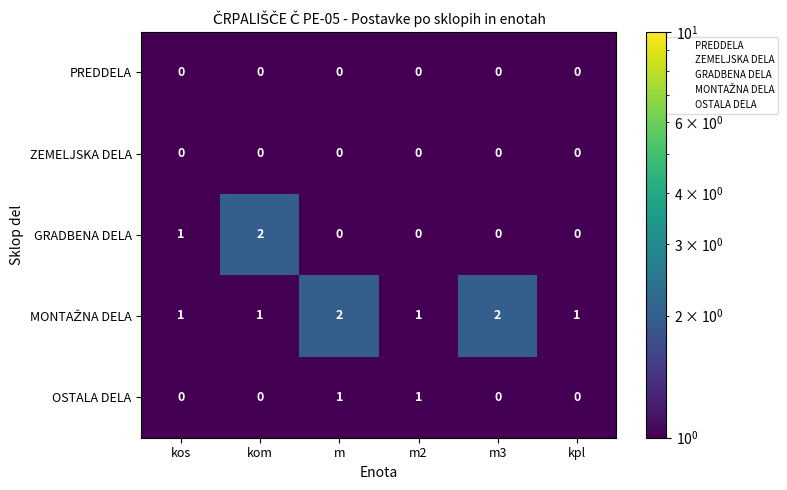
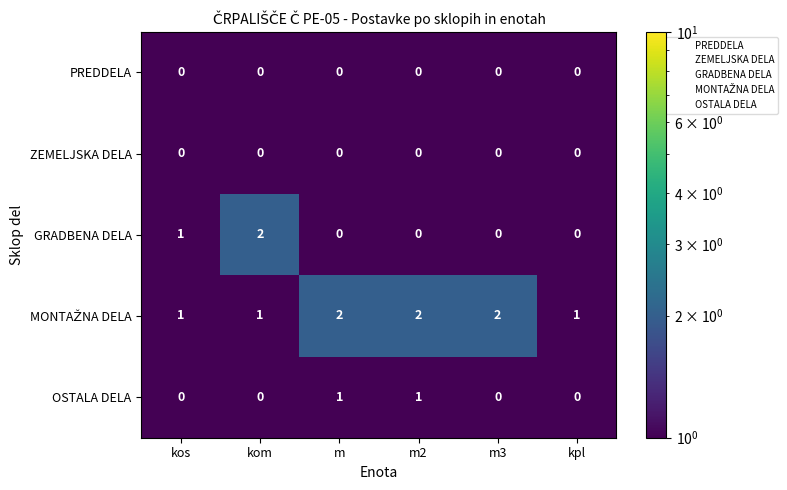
  {
    "PREDDELA": {
      "kos": 0,
      "kom": 0,
      "m": 0,
      "m2": 0,
      "m3": 0,
      "kpl": 0
    },
    "ZEMELJSKA DELA": {
      "kos": 0,
      "kom": 0,
      "m": 0,
      "m2": 0,
      "m3": 0,
      "kpl": 0
    },
    "GRADBENA DELA": {
      "kos": 1,
      "kom": 2,
      "m": 0,
      "m2": 0,
      "m3": 0,
      "kpl": 0
    },
    "MONTAŽNA DELA": {
      "kos": 1,
      "kom": 1,
      "m": 2,
-     "m2": 1,
+     "m2": 2,
      "m3": 2,
      "kpl": 1
    },
    "OSTALA DELA": {
      "kos": 0,
      "kom": 0,
      "m": 1,
      "m2": 1,
      "m3": 0,
      "kpl": 0
    }
  }
